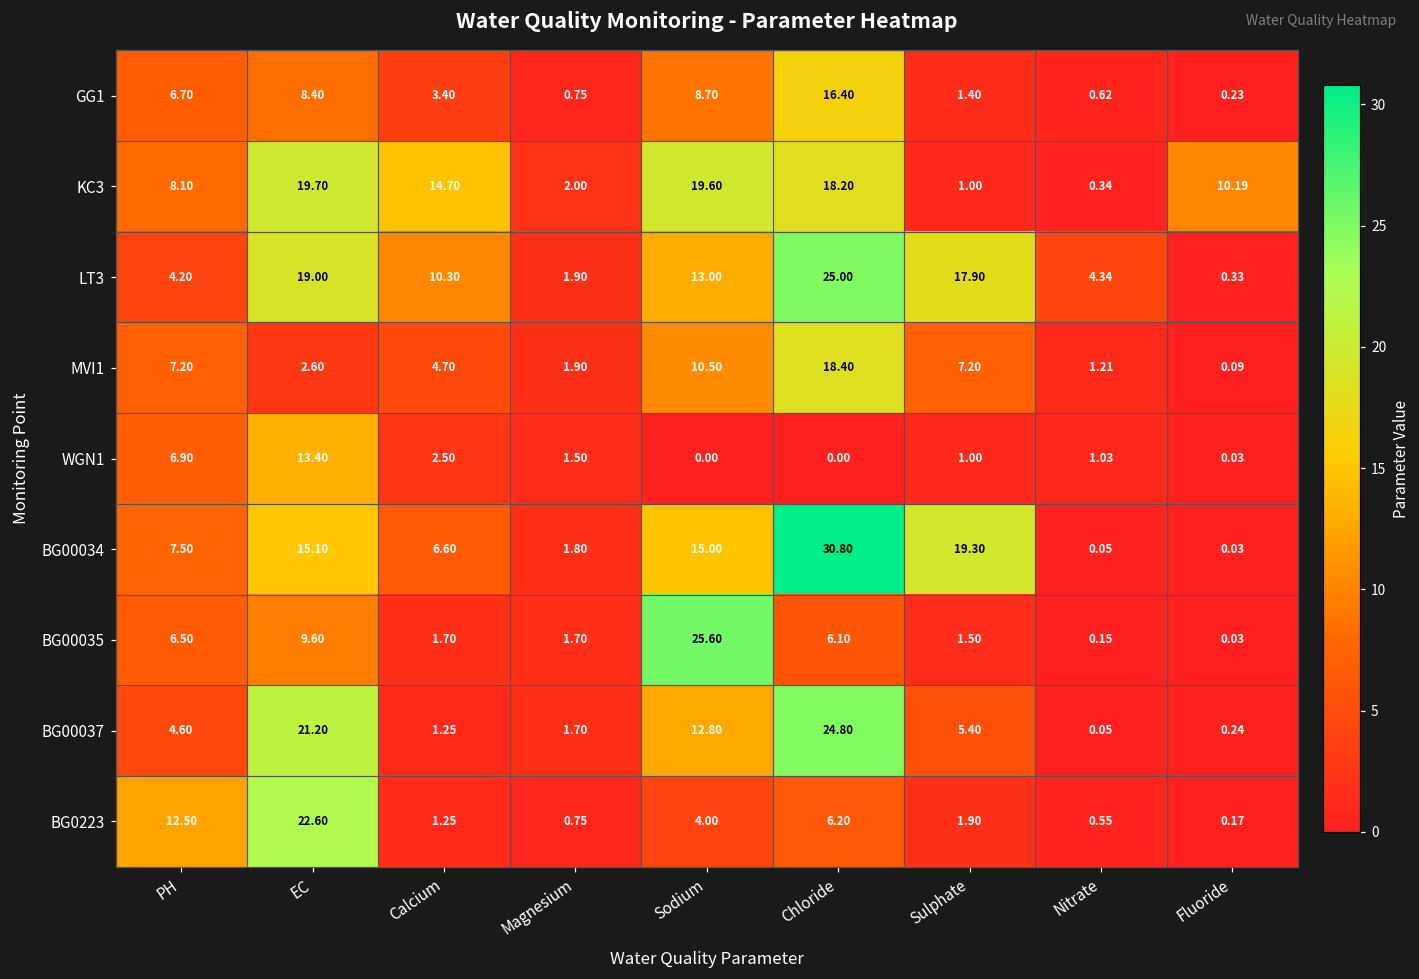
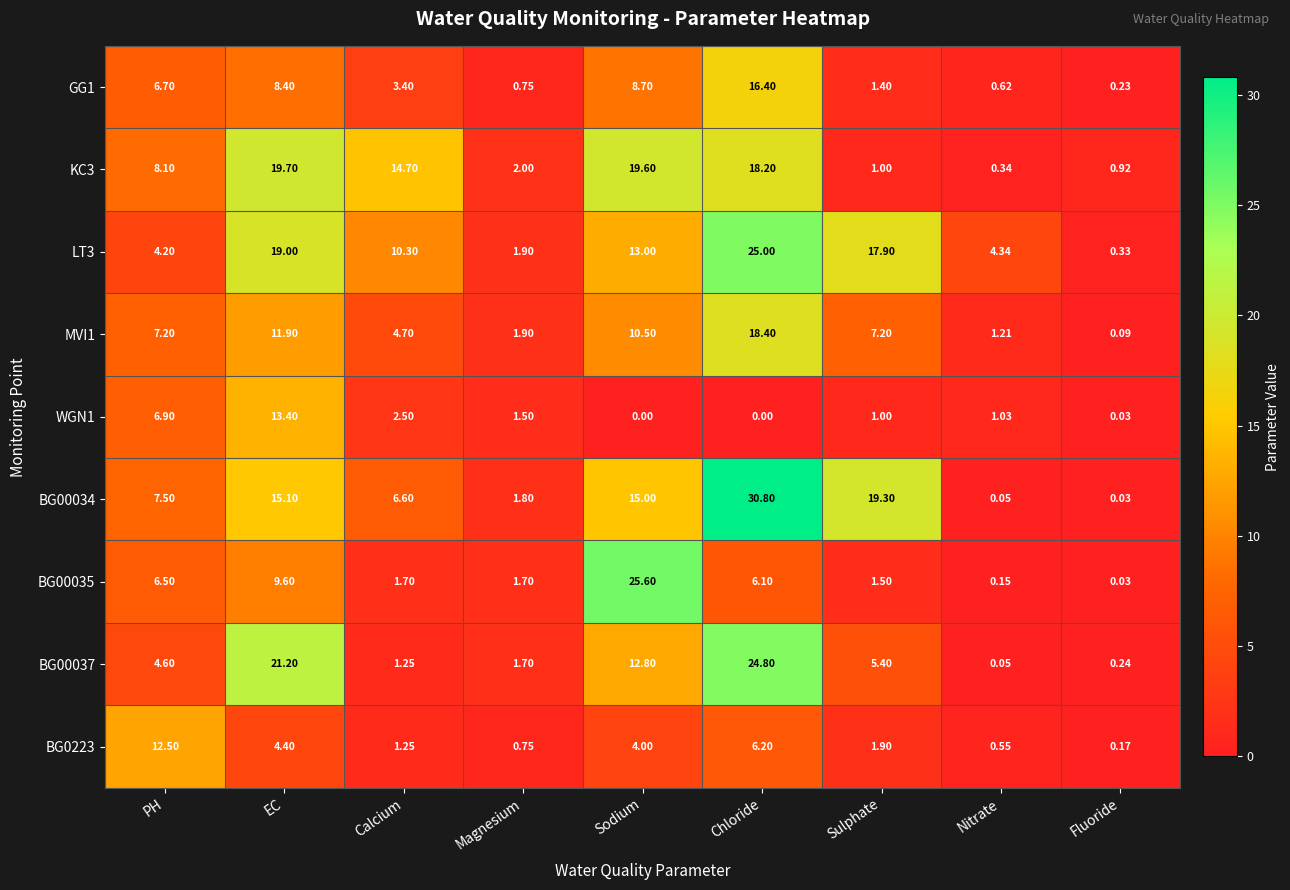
  {
    "GG1": {
      "PH": 6.70,
      "EC": 8.40,
      "Calcium": 3.40,
      "Magnesium": 0.75,
      "Sodium": 8.70,
      "Chloride": 16.40,
      "Sulphate": 1.40,
      "Nitrate": 0.62,
      "Fluoride": 0.23
    },
    "KC3": {
      "PH": 8.10,
      "EC": 19.70,
      "Calcium": 14.70,
      "Magnesium": 2.00,
      "Sodium": 19.60,
      "Chloride": 18.20,
      "Sulphate": 1.00,
      "Nitrate": 0.34,
-     "Fluoride": 10.19
+     "Fluoride": 0.92
    },
    "LT3": {
      "PH": 4.20,
      "EC": 19.00,
      "Calcium": 10.30,
      "Magnesium": 1.90,
      "Sodium": 13.00,
      "Chloride": 25.00,
      "Sulphate": 17.90,
      "Nitrate": 4.34,
      "Fluoride": 0.33
    },
    "MVI1": {
      "PH": 7.20,
-     "EC": 2.60,
+     "EC": 11.90,
      "Calcium": 4.70,
      "Magnesium": 1.90,
      "Sodium": 10.50,
      "Chloride": 18.40,
      "Sulphate": 7.20,
      "Nitrate": 1.21,
      "Fluoride": 0.09
    },
    "WGN1": {
      "PH": 6.90,
      "EC": 13.40,
      "Calcium": 2.50,
      "Magnesium": 1.50,
      "Sodium": 0.00,
      "Chloride": 0.00,
      "Sulphate": 1.00,
      "Nitrate": 1.03,
      "Fluoride": 0.03
    },
    "BG00034": {
      "PH": 7.50,
      "EC": 15.10,
      "Calcium": 6.60,
      "Magnesium": 1.80,
      "Sodium": 15.00,
      "Chloride": 30.80,
      "Sulphate": 19.30,
      "Nitrate": 0.05,
      "Fluoride": 0.03
    },
    "BG00035": {
      "PH": 6.50,
      "EC": 9.60,
      "Calcium": 1.70,
      "Magnesium": 1.70,
      "Sodium": 25.60,
      "Chloride": 6.10,
      "Sulphate": 1.50,
      "Nitrate": 0.15,
      "Fluoride": 0.03
    },
    "BG00037": {
      "PH": 4.60,
      "EC": 21.20,
      "Calcium": 1.25,
      "Magnesium": 1.70,
      "Sodium": 12.80,
      "Chloride": 24.80,
      "Sulphate": 5.40,
      "Nitrate": 0.05,
      "Fluoride": 0.24
    },
    "BG0223": {
      "PH": 12.50,
-     "EC": 22.60,
+     "EC": 4.40,
      "Calcium": 1.25,
      "Magnesium": 0.75,
      "Sodium": 4.00,
      "Chloride": 6.20,
      "Sulphate": 1.90,
      "Nitrate": 0.55,
      "Fluoride": 0.17
    }
  }
